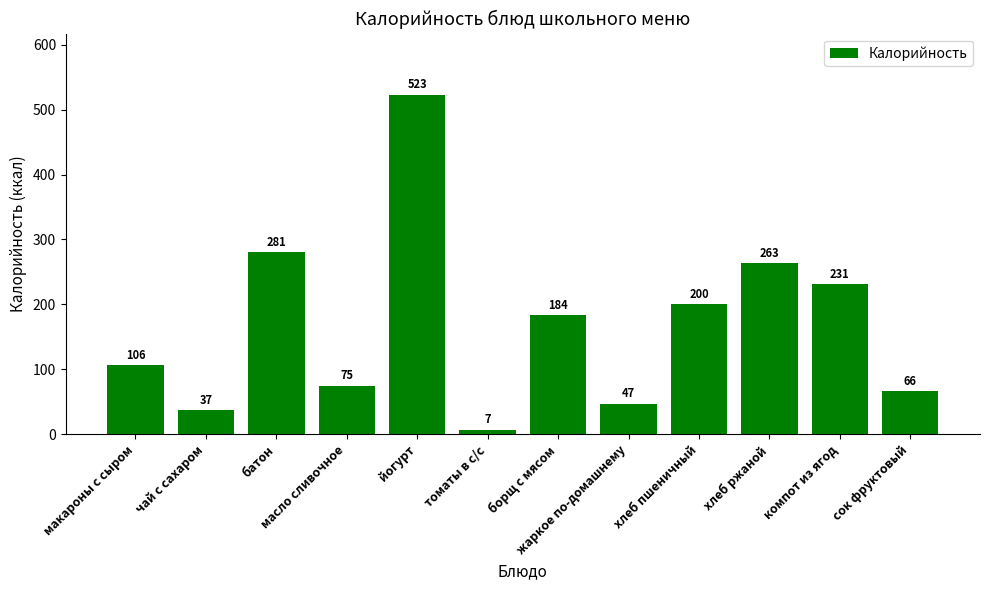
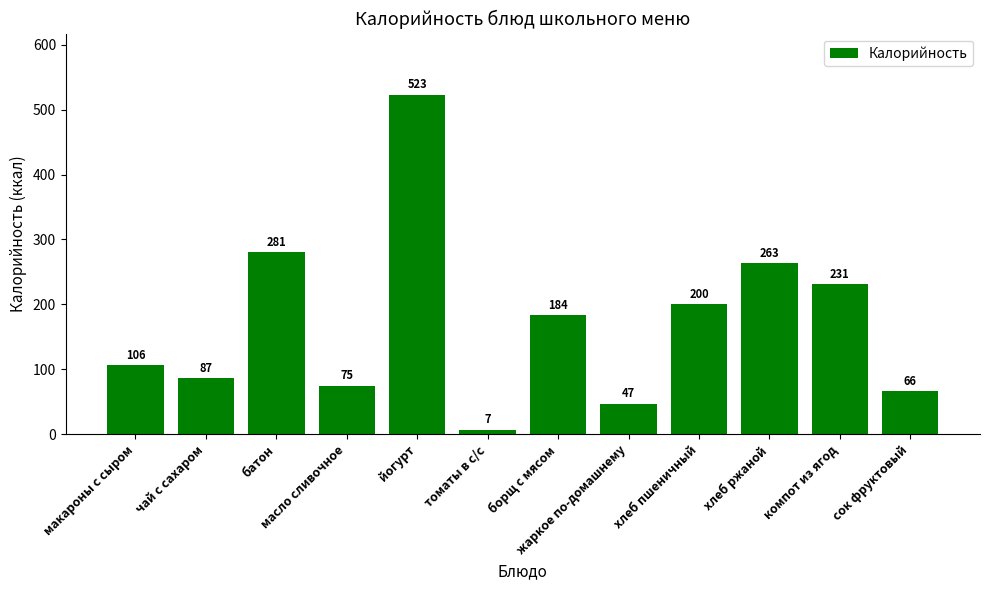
  {
    "макароны с сыром": 106,
-   "чай с сахаром": 37,
+   "чай с сахаром": 87,
    "батон": 281,
    "масло сливочное": 75,
    "йогурт": 523,
    "томаты в с/с": 7,
    "борщ с мясом": 184,
    "жаркое по-домашнему": 47,
    "хлеб пшеничный": 200,
    "хлеб ржаной": 263,
    "компот из ягод": 231,
    "сок фруктовый": 66
  }
